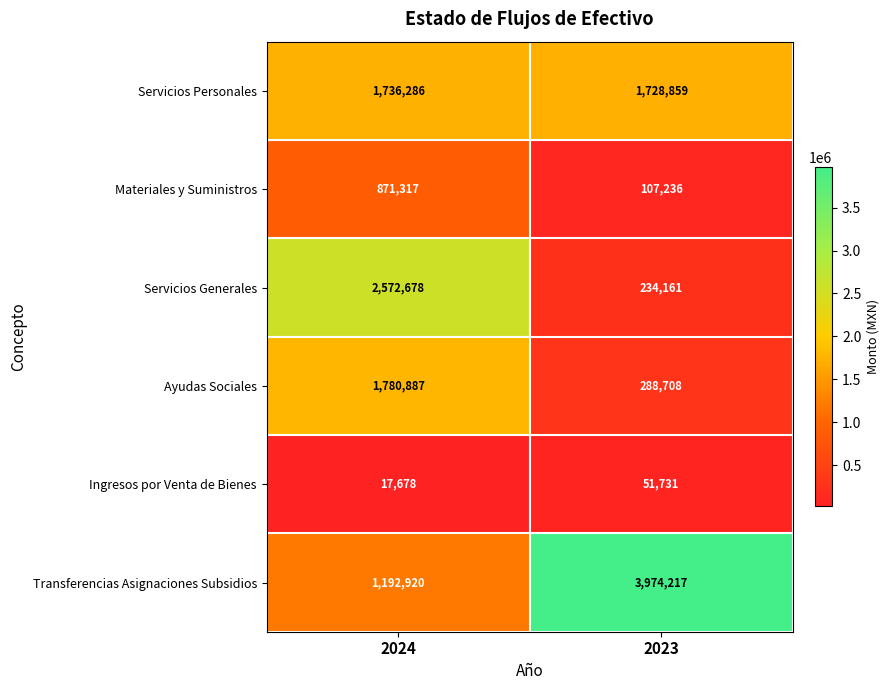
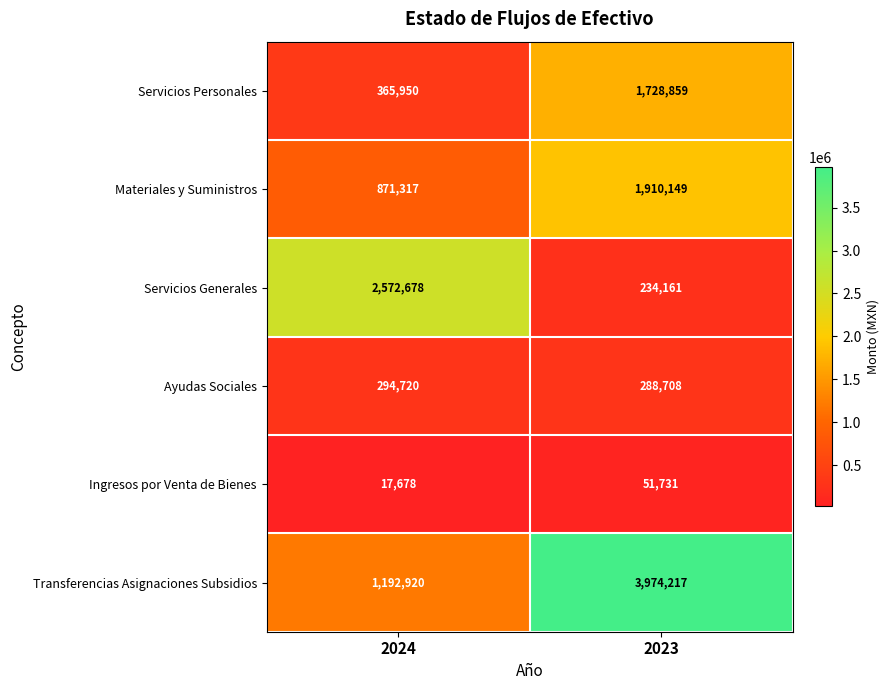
  {
    "Servicios Personales": {
-     "2024": "1,736,286",
+     "2024": "365,950",
      "2023": "1,728,859"
    },
    "Materiales y Suministros": {
      "2024": "871,317",
-     "2023": "107,236"
+     "2023": "1,910,149"
    },
    "Servicios Generales": {
      "2024": "2,572,678",
      "2023": "234,161"
    },
    "Ayudas Sociales": {
-     "2024": "1,780,887",
+     "2024": "294,720",
      "2023": "288,708"
    },
    "Ingresos por Venta de Bienes": {
      "2024": "17,678",
      "2023": "51,731"
    },
    "Transferencias Asignaciones Subsidios": {
      "2024": "1,192,920",
      "2023": "3,974,217"
    }
  }
